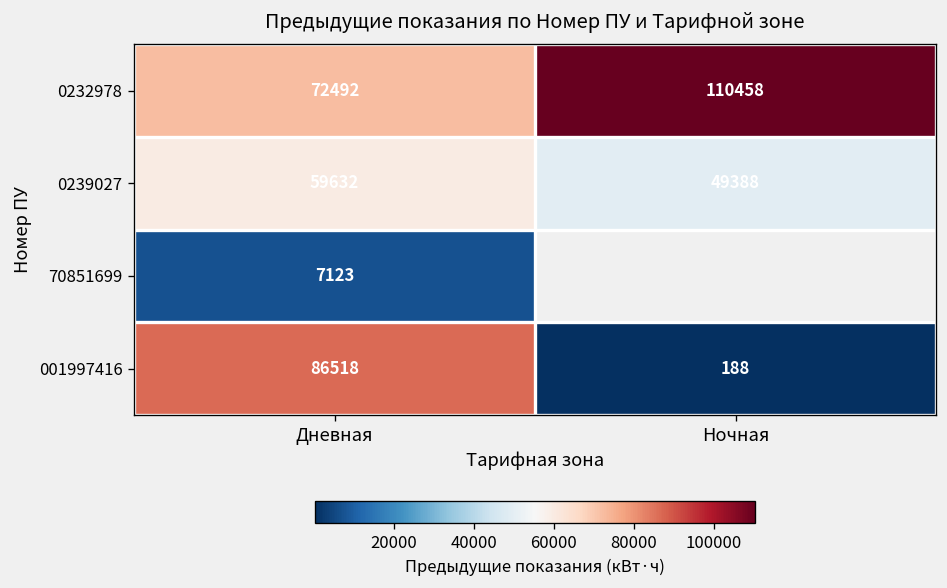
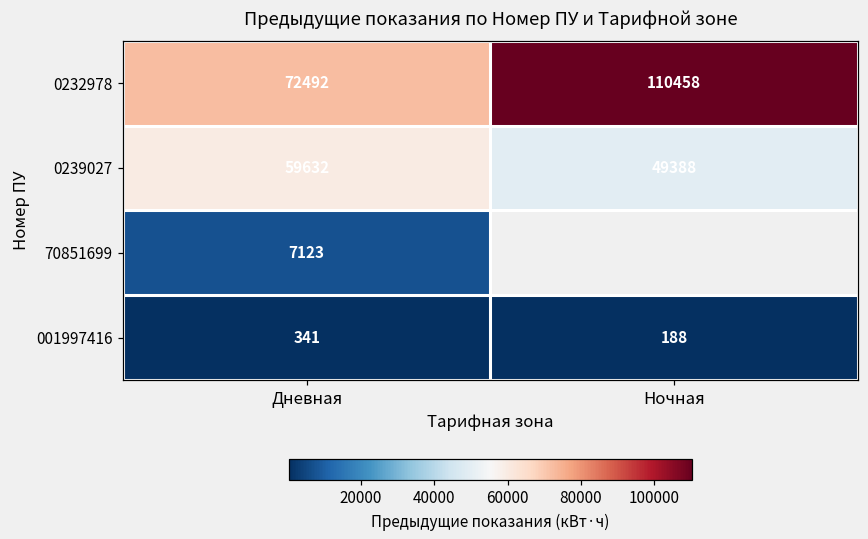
  {
    "0232978": {
      "Дневная": 72492,
      "Ночная": 110458
    },
    "70851699": {
      "Дневная": 7123
    },
    "001997416": {
-     "Дневная": 86518,
+     "Дневная": 341,
      "Ночная": 188
    }
  }
